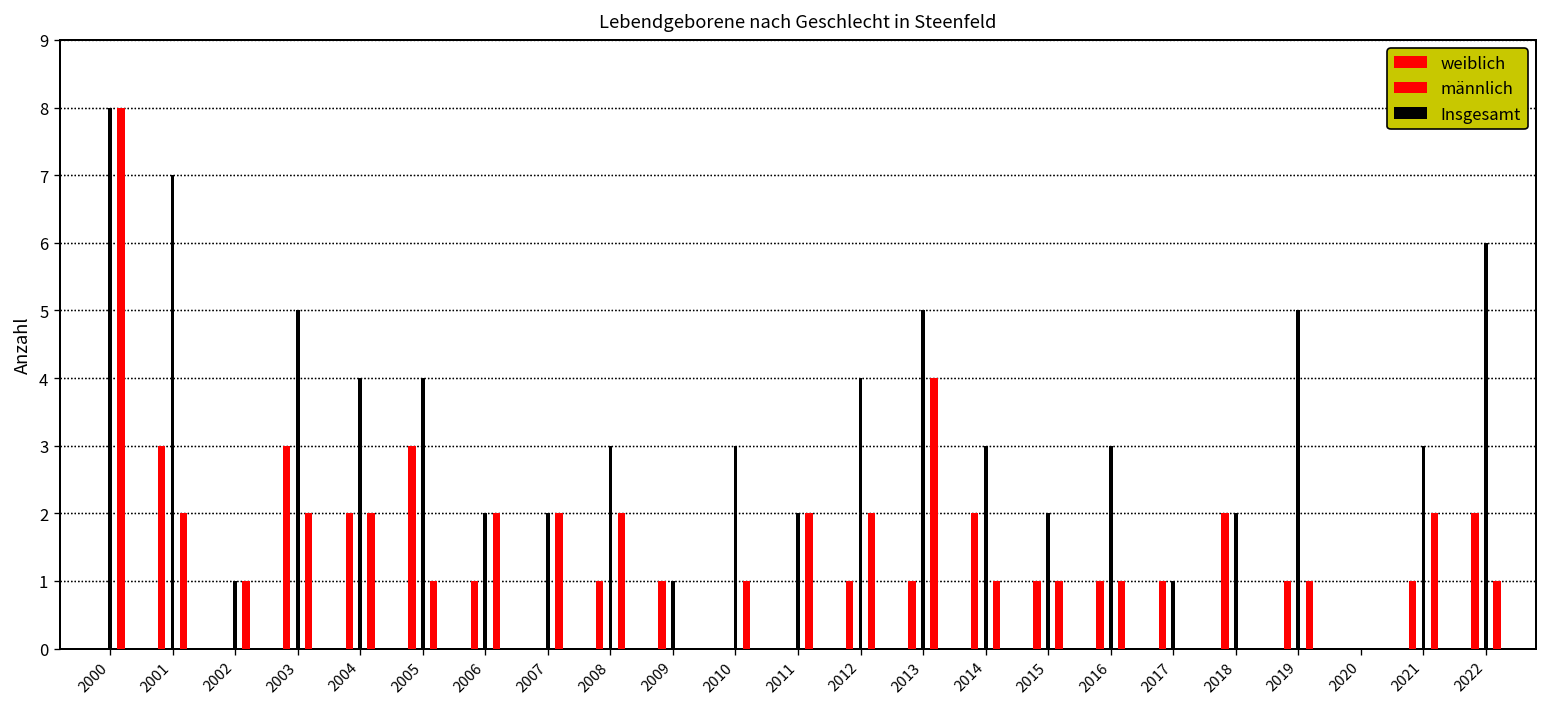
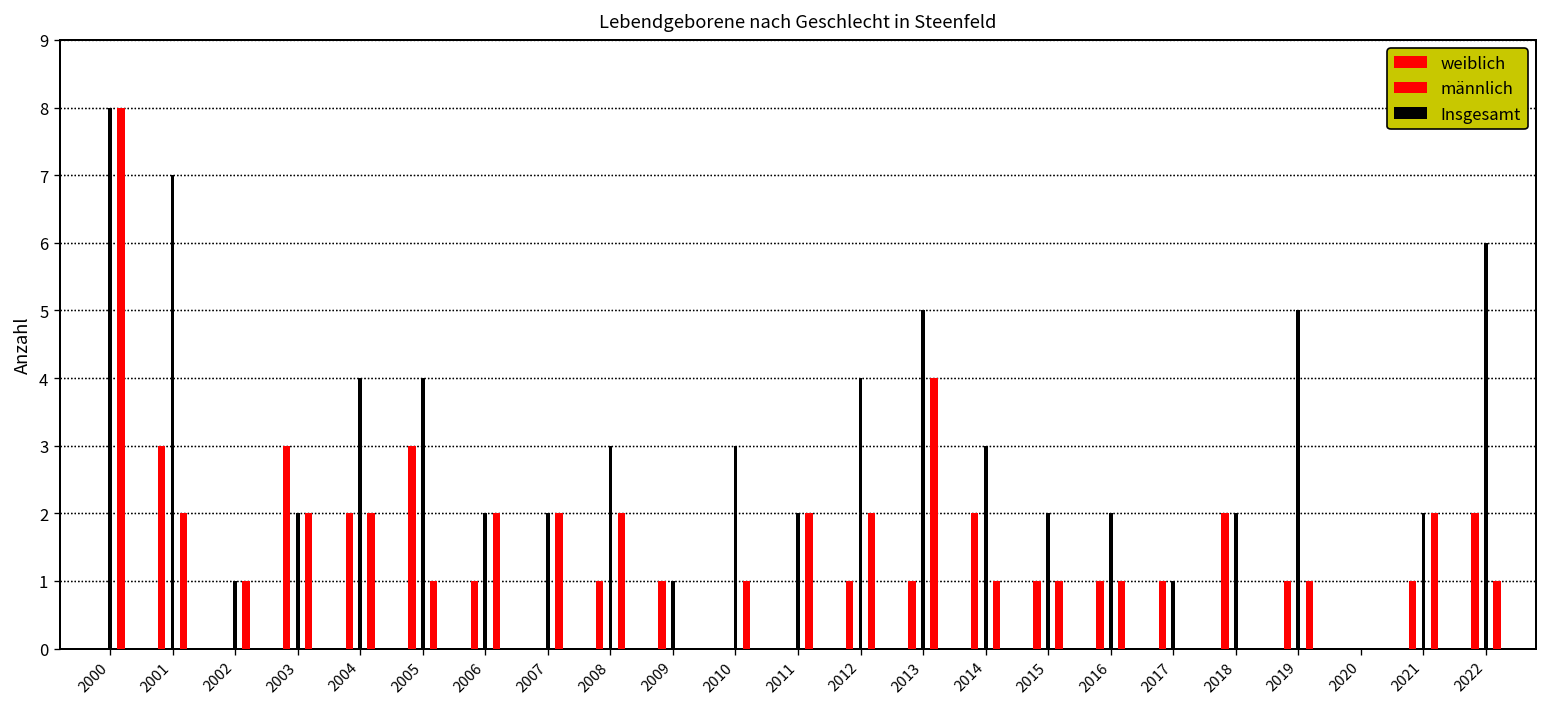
  {
    "Insgesamt": {
      "2000": 8,
      "2001": 7,
      "2002": 1,
-     "2003": 5,
+     "2003": 2,
      "2004": 4,
      "2005": 4,
      "2006": 2,
      "2007": 2,
      "2008": 3,
      "2009": 1,
      "2010": 3,
      "2011": 2,
      "2012": 4,
      "2013": 5,
      "2014": 3,
      "2015": 2,
-     "2016": 3,
+     "2016": 2,
      "2017": 1,
      "2018": 2,
      "2019": 5,
      "2020": 0,
-     "2021": 3,
+     "2021": 2,
      "2022": 6
    }
  }
